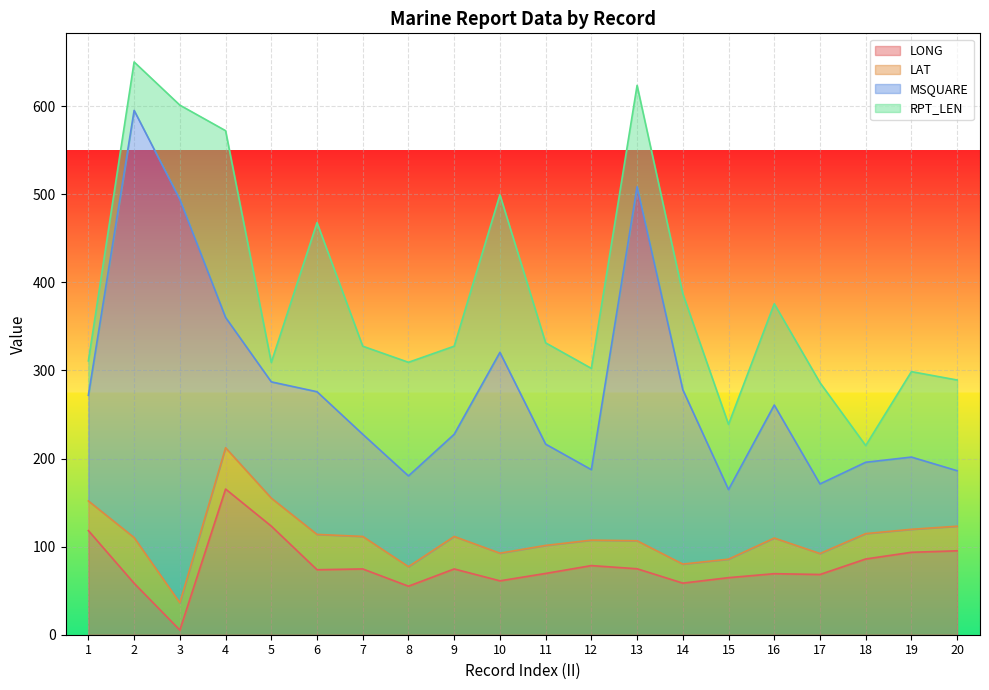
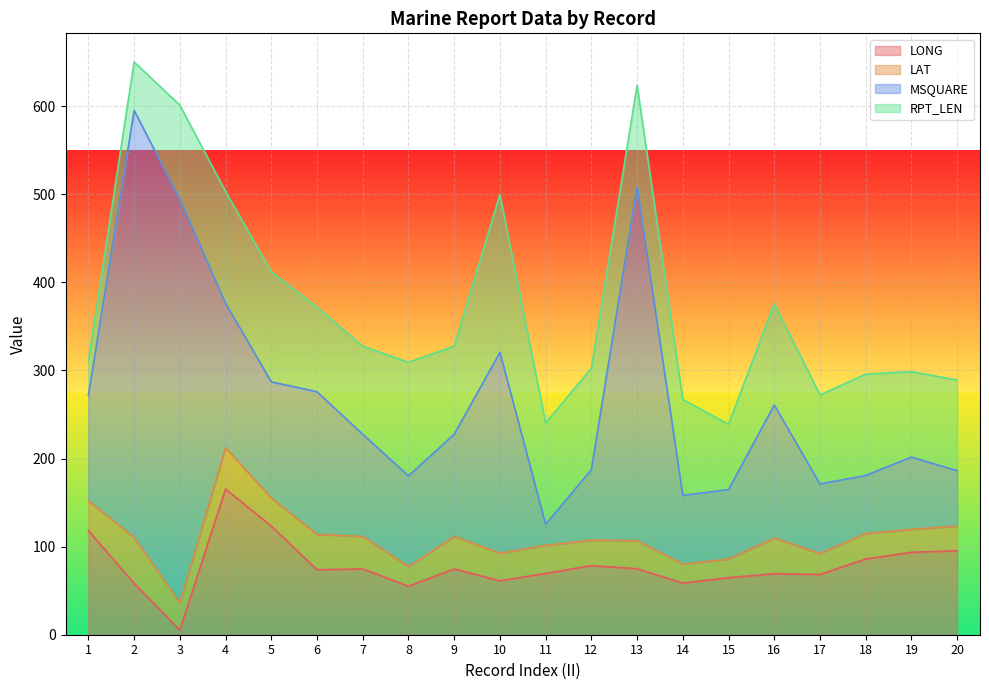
  {
    "MSQUARE": {
      "1": 120,
      "2": 480,
      "3": 460,
-     "4": 150,
+     "4": 160,
      "5": 130,
      "6": 160,
      "7": 120,
      "8": 100,
      "9": 120,
      "10": 230,
-     "11": 110,
+     "11": 20,
      "12": 80,
      "13": 400,
-     "14": 200,
+     "14": 80,
      "15": 80,
      "16": 150,
      "17": 80,
-     "18": 80,
+     "18": 70,
      "19": 80,
      "20": 60
    },
    "RPT_LEN": {
      "1": 40,
      "2": 60,
      "3": 110,
-     "4": 210,
-     "5": 20,
-     "6": 190,
+     "4": 130,
+     "5": 130,
+     "6": 100,
      "7": 100,
      "8": 130,
      "9": 100,
      "10": 180,
      "11": 120,
      "12": 110,
      "13": 120,
      "14": 110,
      "15": 70,
      "16": 120,
-     "17": 120,
-     "18": 20,
+     "17": 100,
+     "18": 120,
      "19": 100,
      "20": 100
    }
  }
